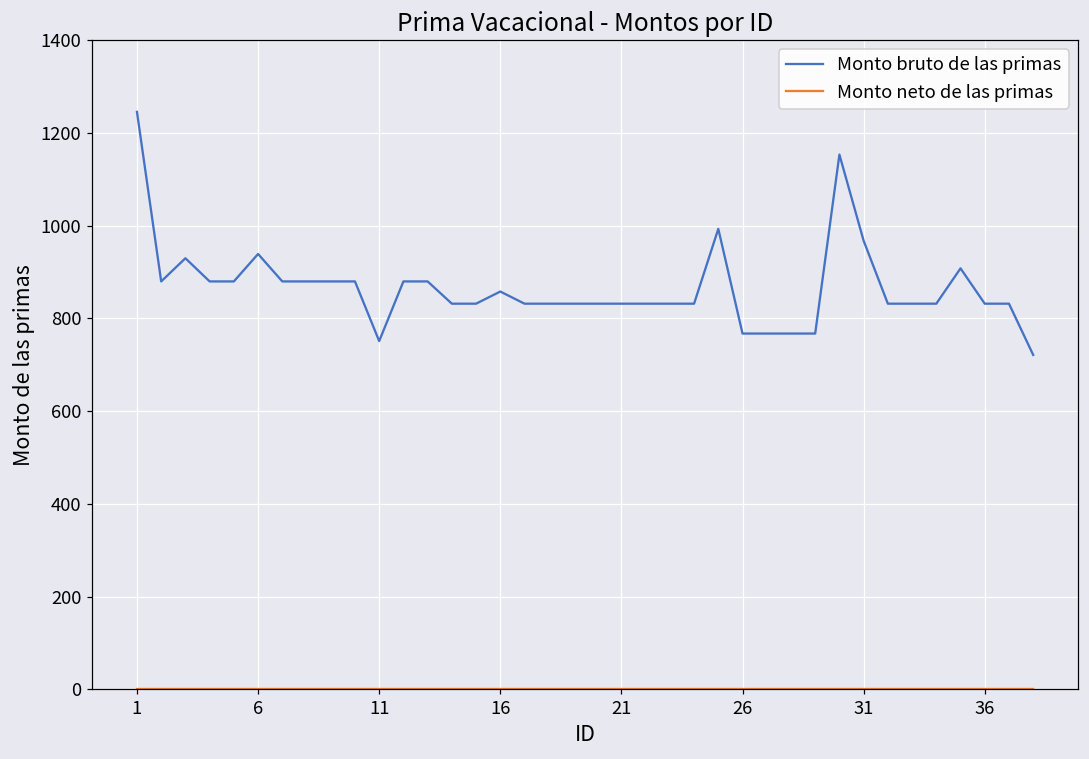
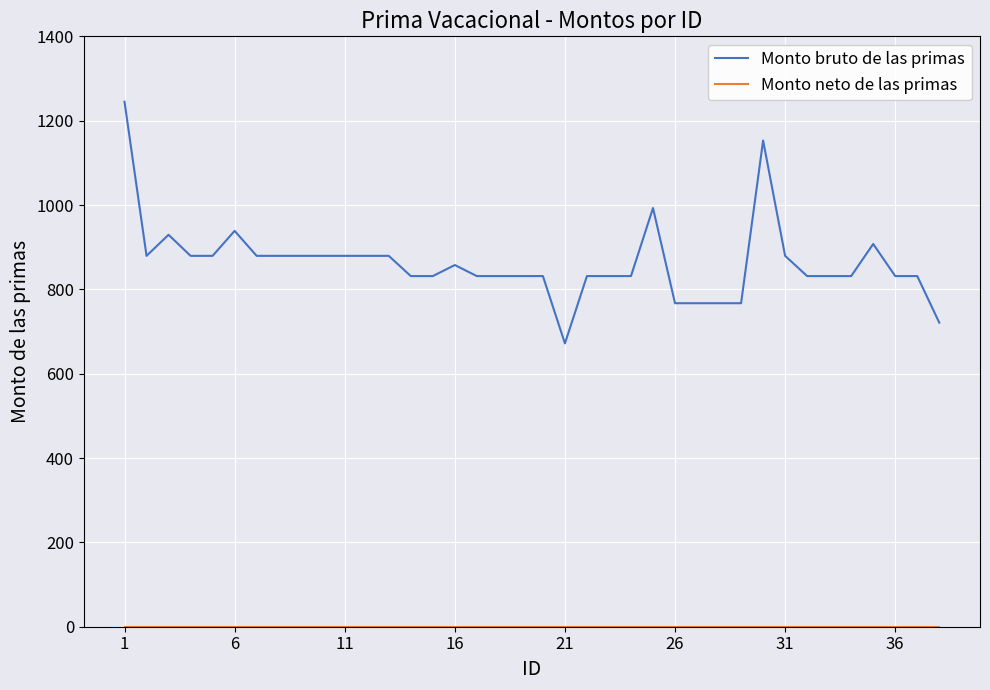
  {
    "Monto bruto de las primas": {
      "1": 1240,
      "6": 940,
-     "11": 750,
+     "11": 880,
      "16": 860,
-     "21": 830,
+     "21": 670,
      "26": 770,
-     "31": 970,
+     "31": 880,
      "36": 830
    },
    "Monto neto de las primas": {
      "1": 0,
      "6": 0,
      "11": 0,
      "16": 0,
      "21": 0,
      "26": 0,
      "31": 0,
      "36": 0
    }
  }
